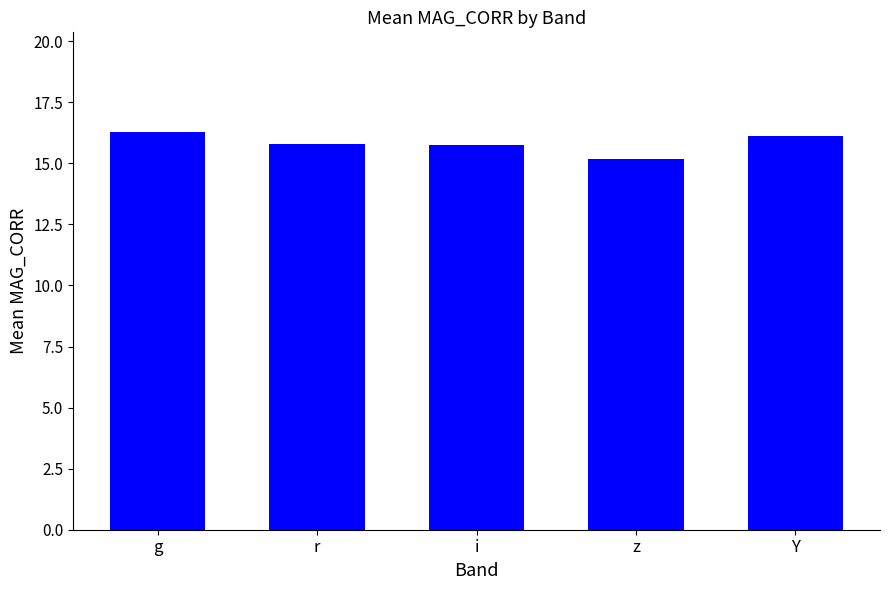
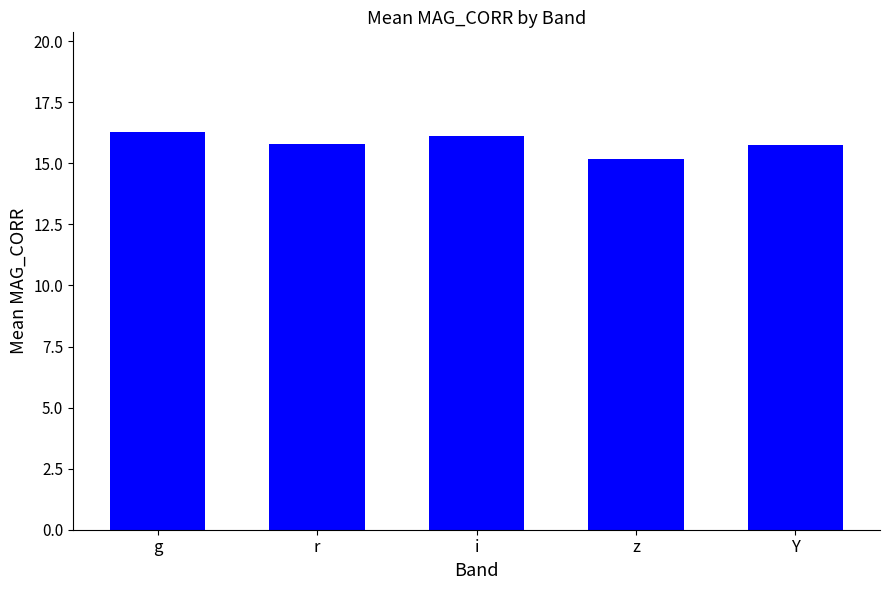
  {
    "g": 16.3,
    "r": 15.8,
-   "i": 15.7,
+   "i": 16.1,
    "z": 15.2,
-   "Y": 16.1
+   "Y": 15.8
  }
